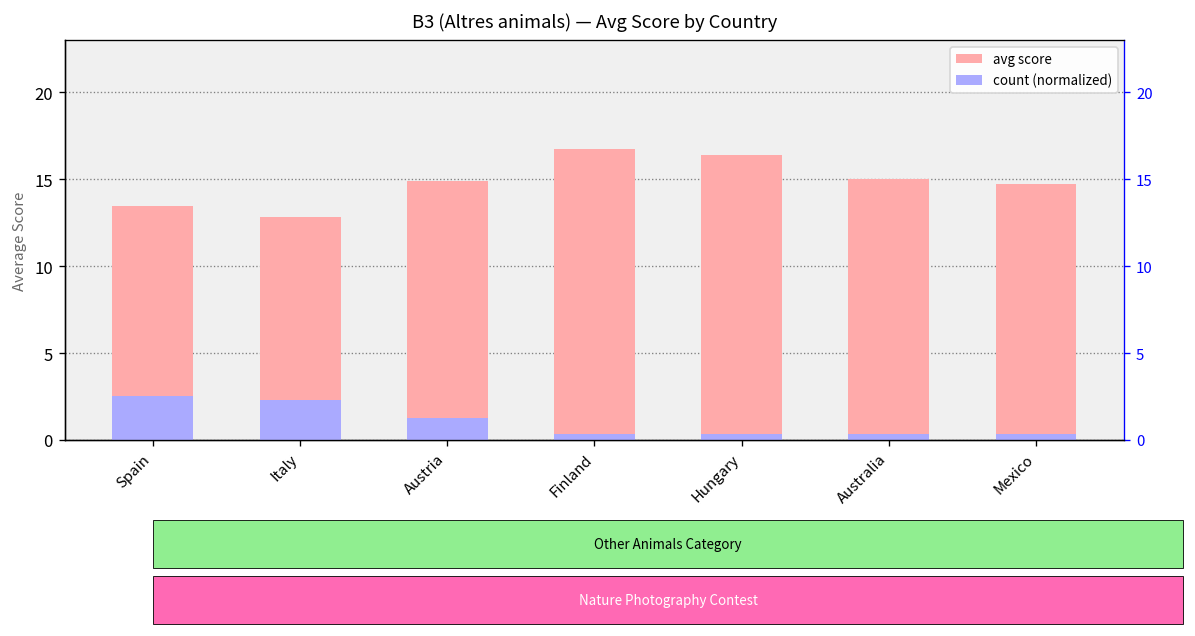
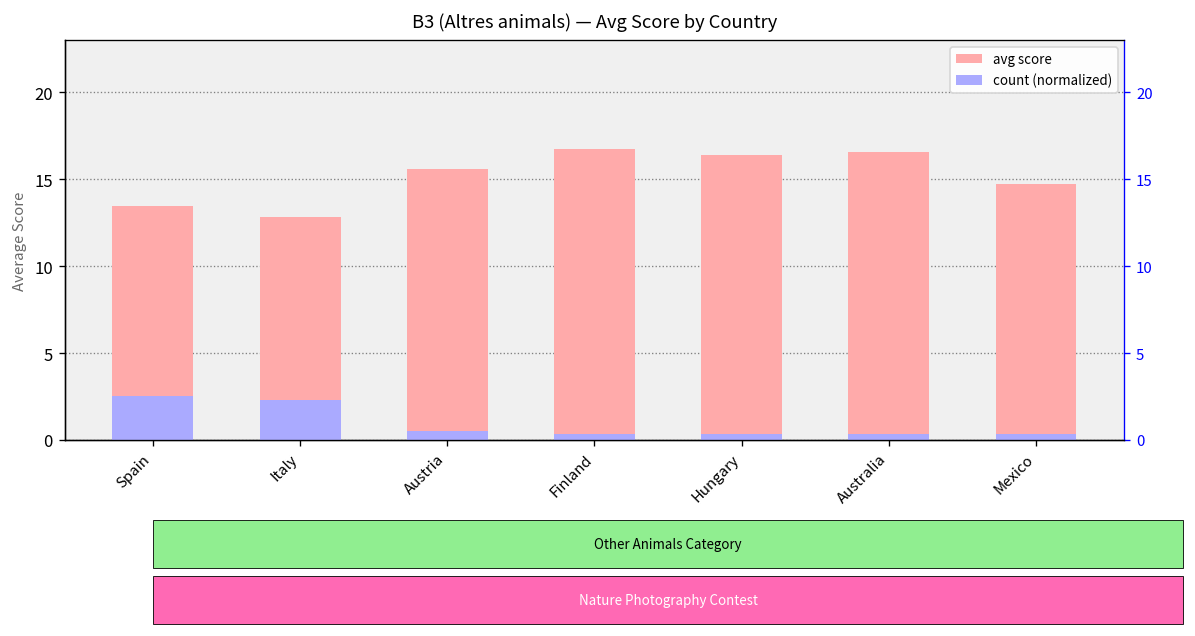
  {
    "avg score": {
      "Spain": 13.5,
      "Italy": 12.8,
-     "Austria": 14.9,
+     "Austria": 15.6,
      "Finland": 16.8,
      "Hungary": 16.4,
-     "Australia": 15.0,
+     "Australia": 16.6,
      "Mexico": 14.8
    },
    "count (normalized)": {
-     "Austria": 1.3
+     "Austria": 0.5
    }
  }
